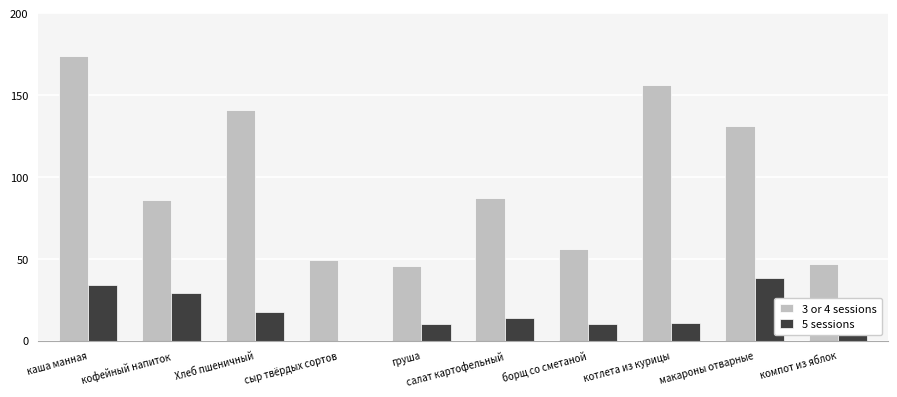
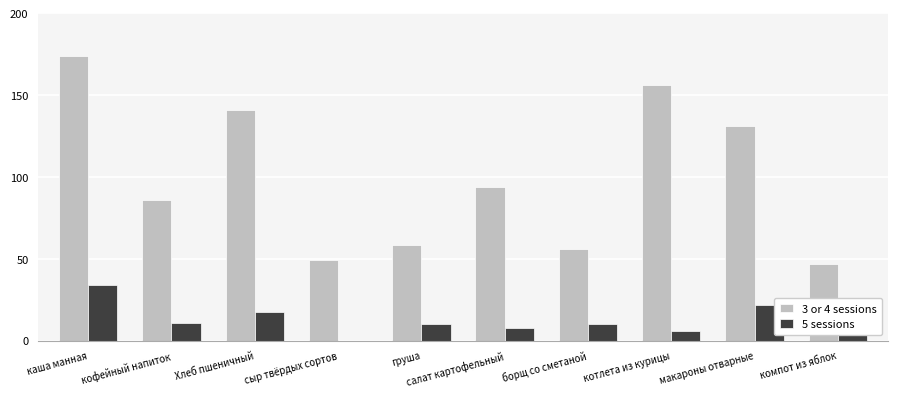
  {
    "3 or 4 sessions": {
      "каша манная": 174,
      "кофейный напиток": 86,
      "Хлеб пшеничный": 141,
      "сыр твёрдых сортов": 49,
-     "груша": 46,
-     "салат картофельный": 87,
+     "груша": 58,
+     "салат картофельный": 94,
      "борщ со сметаной": 56,
      "котлета из курицы": 156,
      "макароны отварные": 131,
      "компот из яблок": 47
    },
    "5 sessions": {
      "каша манная": 34,
-     "кофейный напиток": 29,
+     "кофейный напиток": 11,
      "Хлеб пшеничный": 17,
      "сыр твёрдых сортов": 0,
      "груша": 10,
-     "салат картофельный": 14,
+     "салат картофельный": 8,
      "борщ со сметаной": 10,
-     "котлета из курицы": 11,
-     "макароны отварные": 38
+     "котлета из курицы": 6,
+     "макароны отварные": 22
    }
  }
